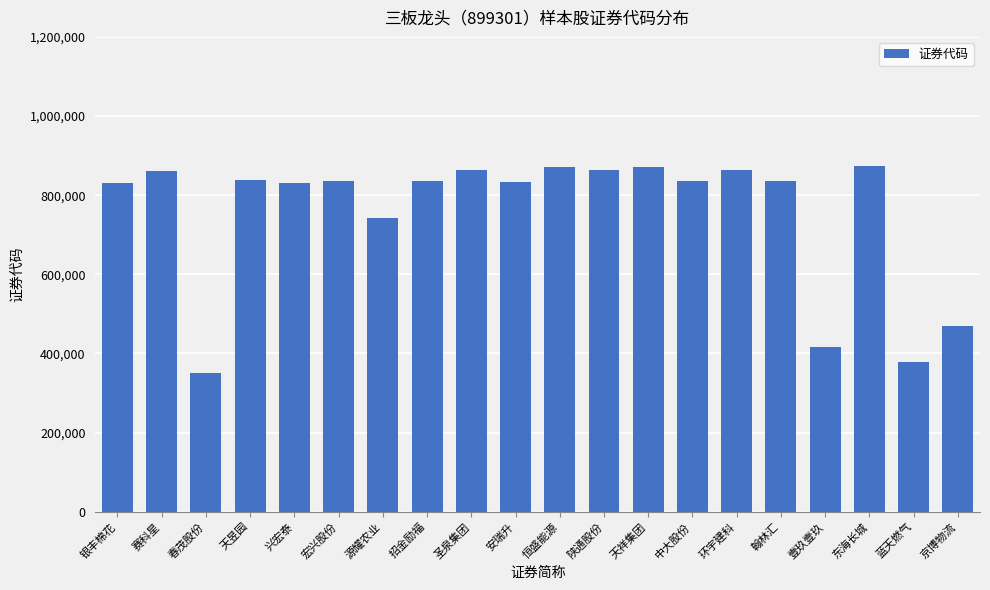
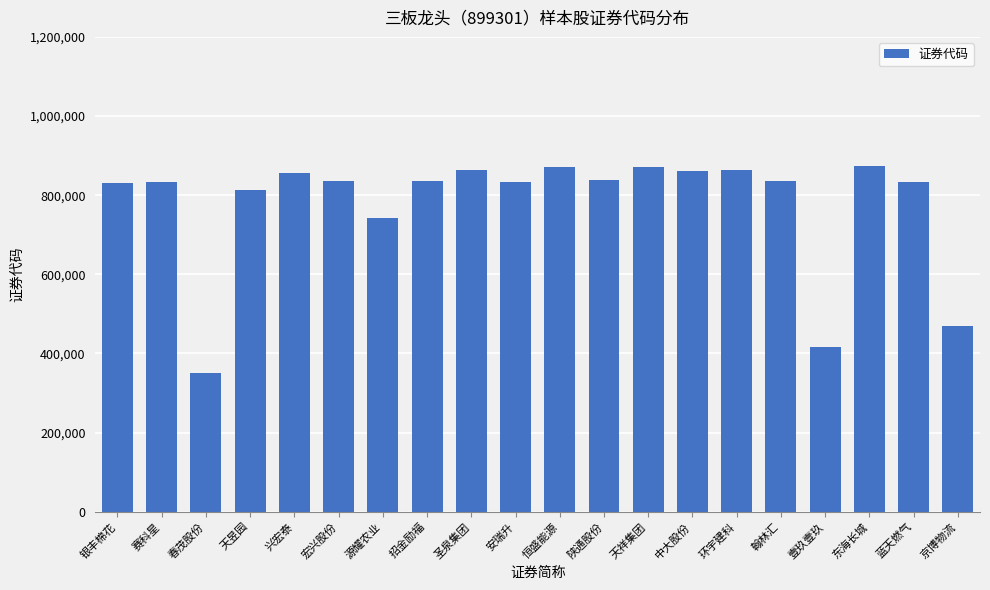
  {
    "银丰棉花": "830,000",
-   "赛科星": "860,000",
+   "赛科星": "830,000",
    "春茂股份": "350,000",
-   "天昱园": "840,000",
-   "兴宏泰": "830,000",
+   "天昱园": "810,000",
+   "兴宏泰": "860,000",
    "宏兴股份": "840,000",
    "源耀农业": "740,000",
    "招金励福": "840,000",
    "圣泉集团": "860,000",
    "安瑞升": "830,000",
    "恒盛能源": "870,000",
-   "陕通股份": "860,000",
+   "陕通股份": "840,000",
    "天祥集团": "870,000",
-   "中大股份": "840,000",
+   "中大股份": "860,000",
    "环宇建科": "860,000",
    "翰林汇": "840,000",
    "壹玖壹玖": "420,000",
    "东海长城": "870,000",
-   "蓝天燃气": "380,000",
+   "蓝天燃气": "830,000",
    "京博物流": "470,000"
  }
